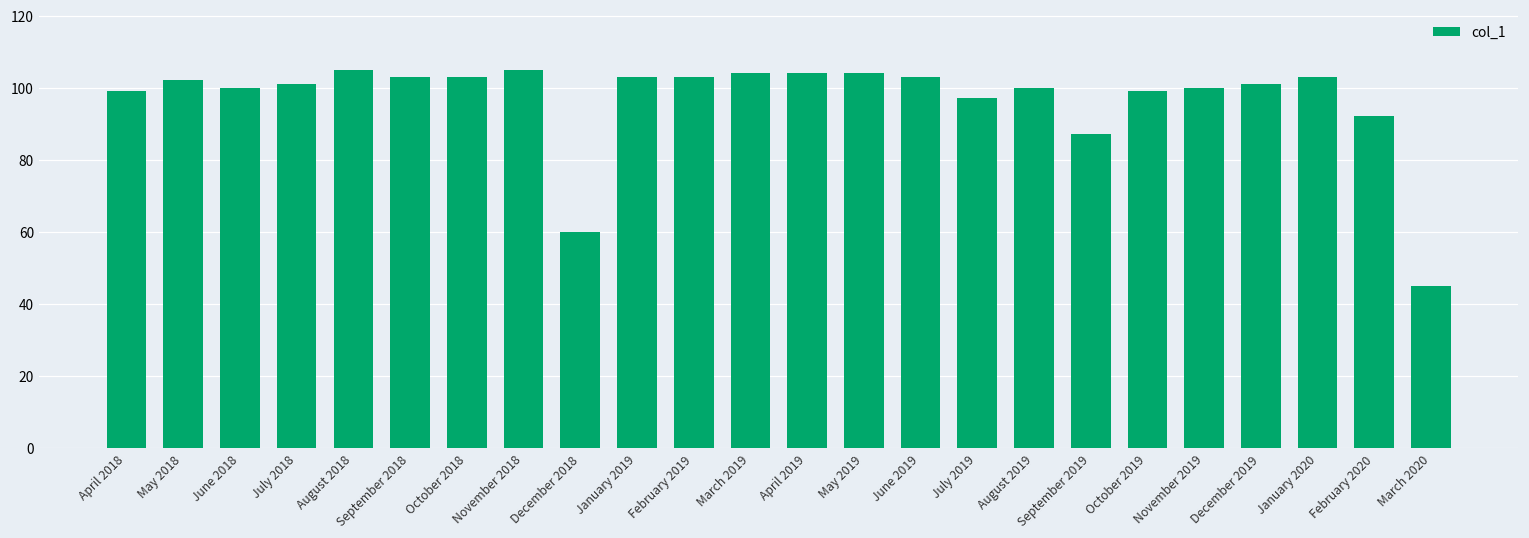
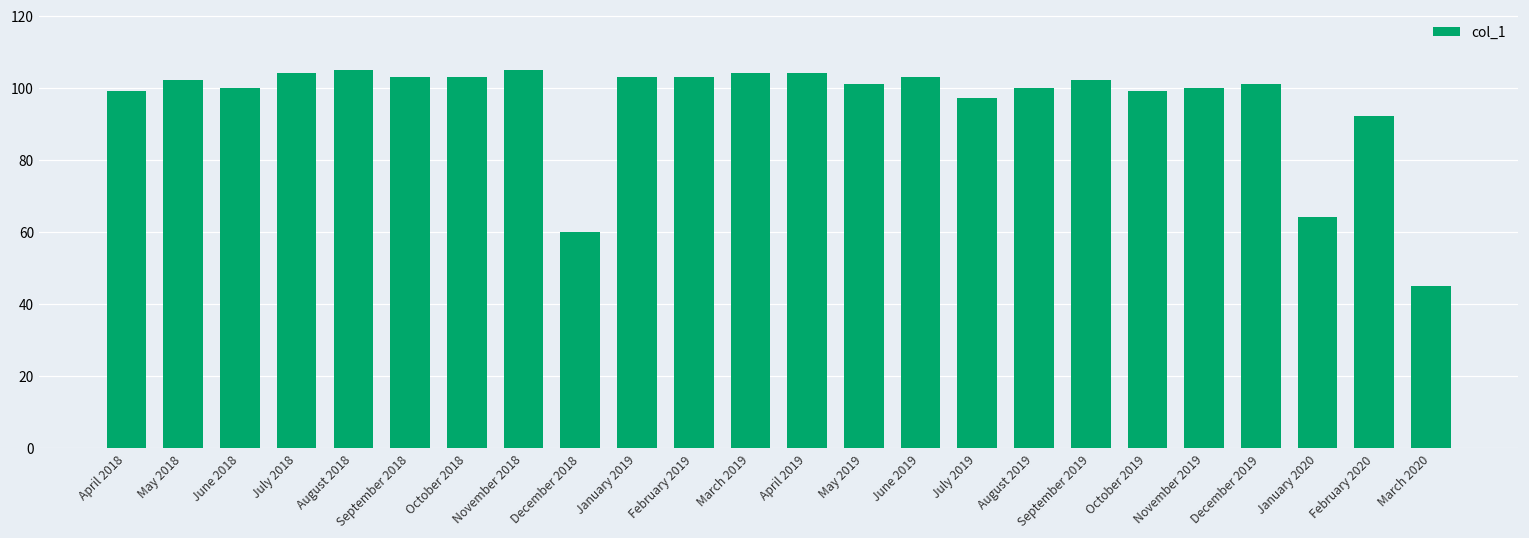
  {
    "April 2018": 99,
    "May 2018": 102,
    "June 2018": 100,
-   "July 2018": 101,
+   "July 2018": 104,
    "August 2018": 105,
    "September 2018": 103,
    "October 2018": 103,
    "November 2018": 105,
    "December 2018": 60,
    "January 2019": 103,
    "February 2019": 103,
    "March 2019": 104,
    "April 2019": 104,
-   "May 2019": 104,
+   "May 2019": 101,
    "June 2019": 103,
    "July 2019": 97,
    "August 2019": 100,
-   "September 2019": 87,
+   "September 2019": 102,
    "October 2019": 99,
    "November 2019": 100,
    "December 2019": 101,
-   "January 2020": 103,
+   "January 2020": 64,
    "February 2020": 92,
    "March 2020": 45
  }
